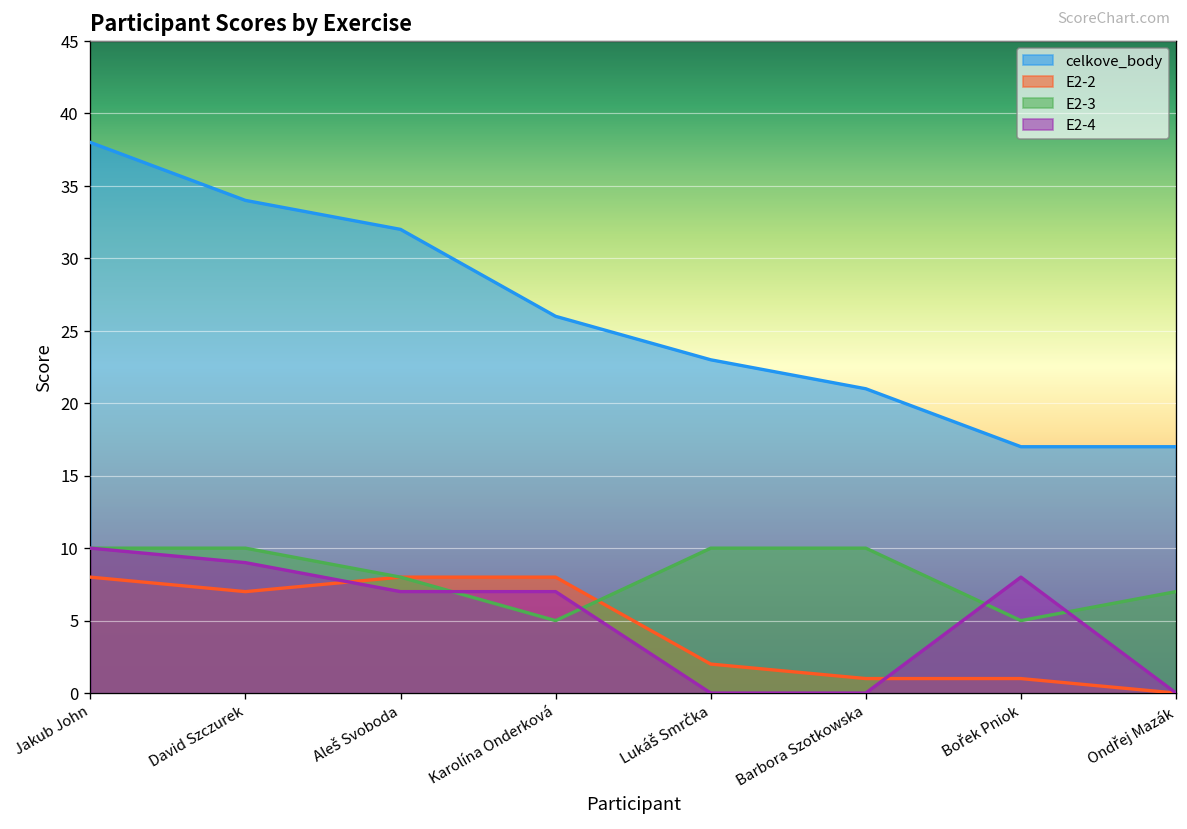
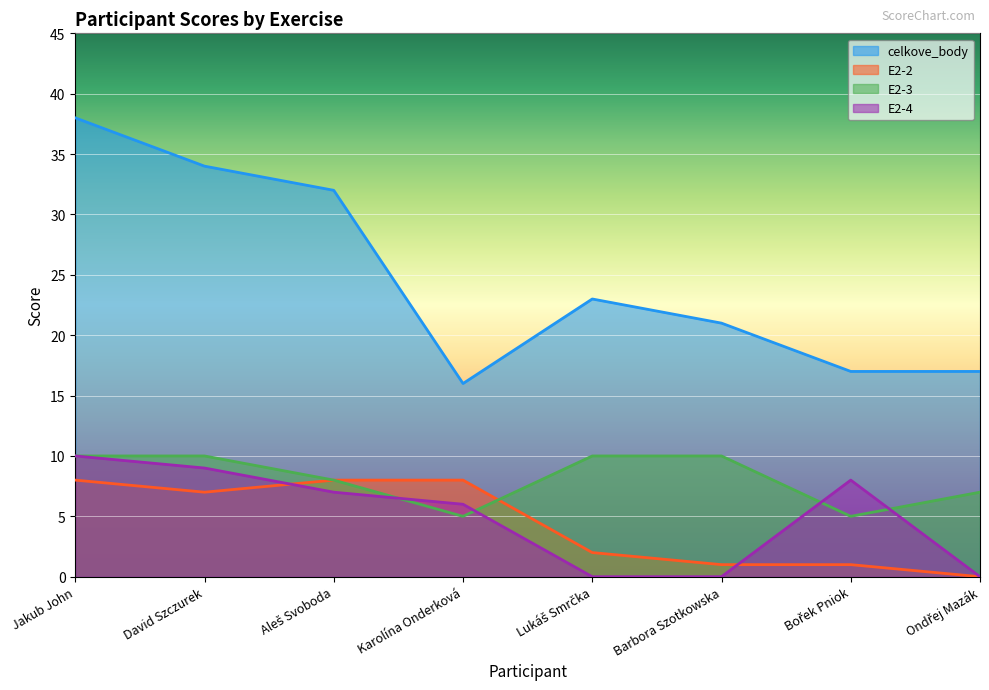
  {
    "celkove_body": {
      "Jakub John": 38,
      "David Szczurek": 34,
      "Aleš Svoboda": 32,
-     "Karolína Onderková": 26,
+     "Karolína Onderková": 16,
      "Lukáš Smrčka": 23,
      "Barbora Szotkowska": 21,
      "Bořek Pniok": 17,
      "Ondřej Mazák": 17
    },
    "E2-2": {
      "Jakub John": 8,
      "David Szczurek": 7,
      "Karolína Onderková": 8,
      "Lukáš Smrčka": 2,
      "Barbora Szotkowska": 1,
      "Bořek Pniok": 1
    },
    "E2-3": {
      "David Szczurek": 10,
      "Karolína Onderková": 5,
      "Lukáš Smrčka": 10,
      "Barbora Szotkowska": 10,
      "Bořek Pniok": 5,
      "Ondřej Mazák": 7
    },
    "E2-4": {
      "David Szczurek": 9,
      "Aleš Svoboda": 7,
-     "Karolína Onderková": 7,
+     "Karolína Onderková": 6,
      "Lukáš Smrčka": 0,
      "Barbora Szotkowska": 0,
      "Bořek Pniok": 8
    }
  }
